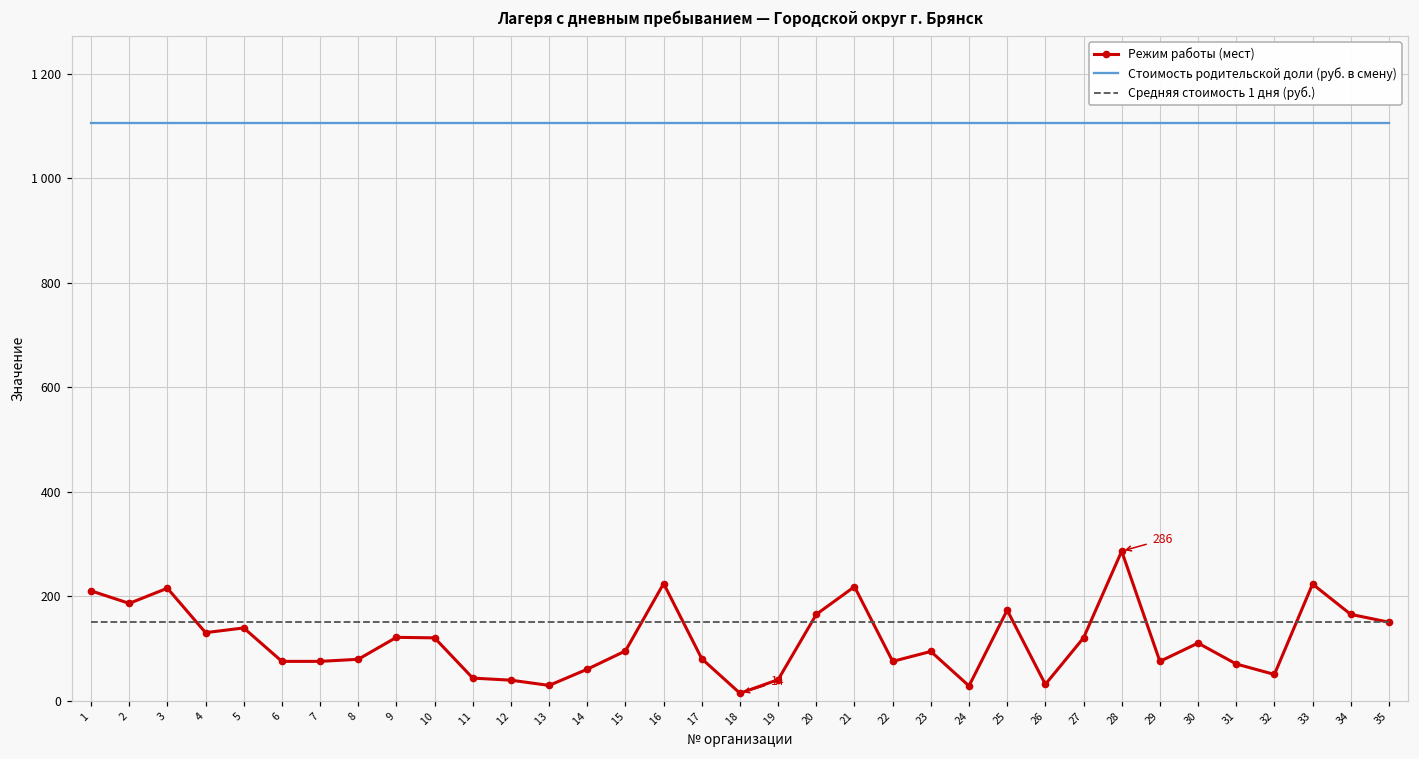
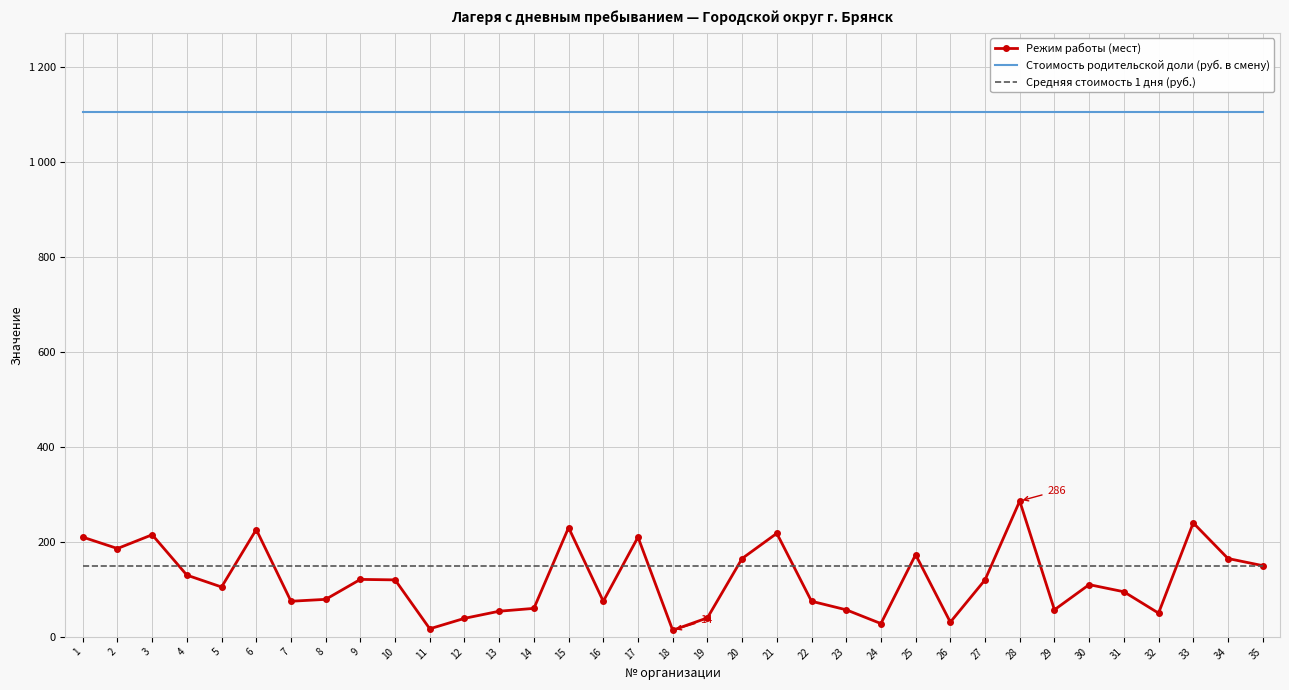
  {
    "Режим работы (мест)": {
      "1": 210,
      "2": 190,
      "3": 220,
      "4": 130,
-     "5": 140,
-     "6": 80,
+     "5": 110,
+     "6": 230,
      "7": 80,
      "8": 80,
      "9": 120,
      "10": 120,
-     "11": 40,
+     "11": 20,
      "12": 40,
-     "13": 30,
+     "13": 50,
      "14": 60,
-     "15": 100,
-     "16": 220,
-     "17": 80,
+     "15": 230,
+     "16": 80,
+     "17": 210,
      "20": 170,
      "21": 220,
      "22": 80,
-     "23": 90,
+     "23": 60,
      "24": 30,
      "25": 170,
      "26": 30,
      "27": 120,
-     "29": 80,
+     "29": 60,
      "30": 110,
-     "31": 70,
+     "31": 100,
      "32": 50,
-     "33": 220,
+     "33": 240,
      "34": 170
    },
    "Стоимость родительской доли (руб. в смену)": {
      "1": 1110,
      "2": 1110,
      "3": 1110,
      "4": 1110,
      "5": 1110,
      "6": 1110,
      "7": 1110,
      "8": 1110,
      "9": 1110,
      "10": 1110,
      "11": 1110,
      "12": 1110,
      "13": 1110,
      "14": 1110,
      "15": 1110,
      "16": 1110,
      "17": 1110,
      "18": 1110,
      "19": 1110,
      "20": 1110,
      "21": 1110,
      "22": 1110,
      "23": 1110,
      "24": 1110,
      "25": 1110,
      "26": 1110,
      "27": 1110,
      "28": 1110,
      "29": 1110,
      "30": 1110,
      "31": 1110,
      "32": 1110,
      "33": 1110,
      "34": 1110,
      "35": 1110
    },
    "Средняя стоимость 1 дня (руб.)": {
      "1": 150,
      "2": 150,
      "3": 150,
      "4": 150,
      "5": 150,
      "6": 150,
      "7": 150,
      "8": 150,
      "9": 150,
      "10": 150,
      "11": 150,
      "12": 150,
      "13": 150,
      "14": 150,
      "15": 150,
      "16": 150,
      "17": 150,
      "18": 150,
      "19": 150,
      "20": 150,
      "21": 150,
      "22": 150,
      "23": 150,
      "24": 150,
      "25": 150,
      "26": 150,
      "27": 150,
      "28": 150,
      "29": 150,
      "30": 150,
      "31": 150,
      "32": 150,
      "33": 150,
      "34": 150
    }
  }
